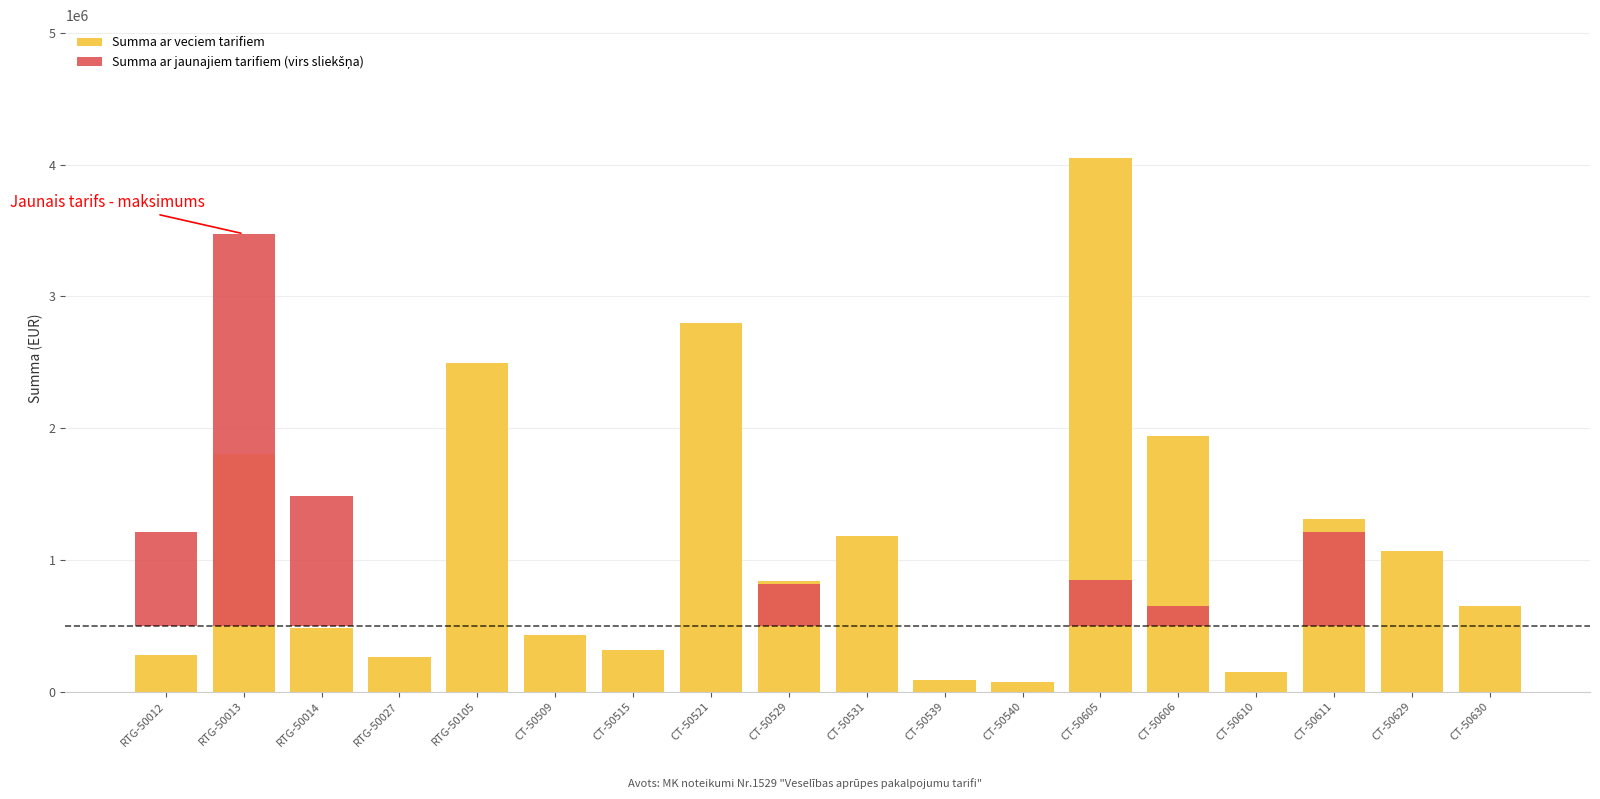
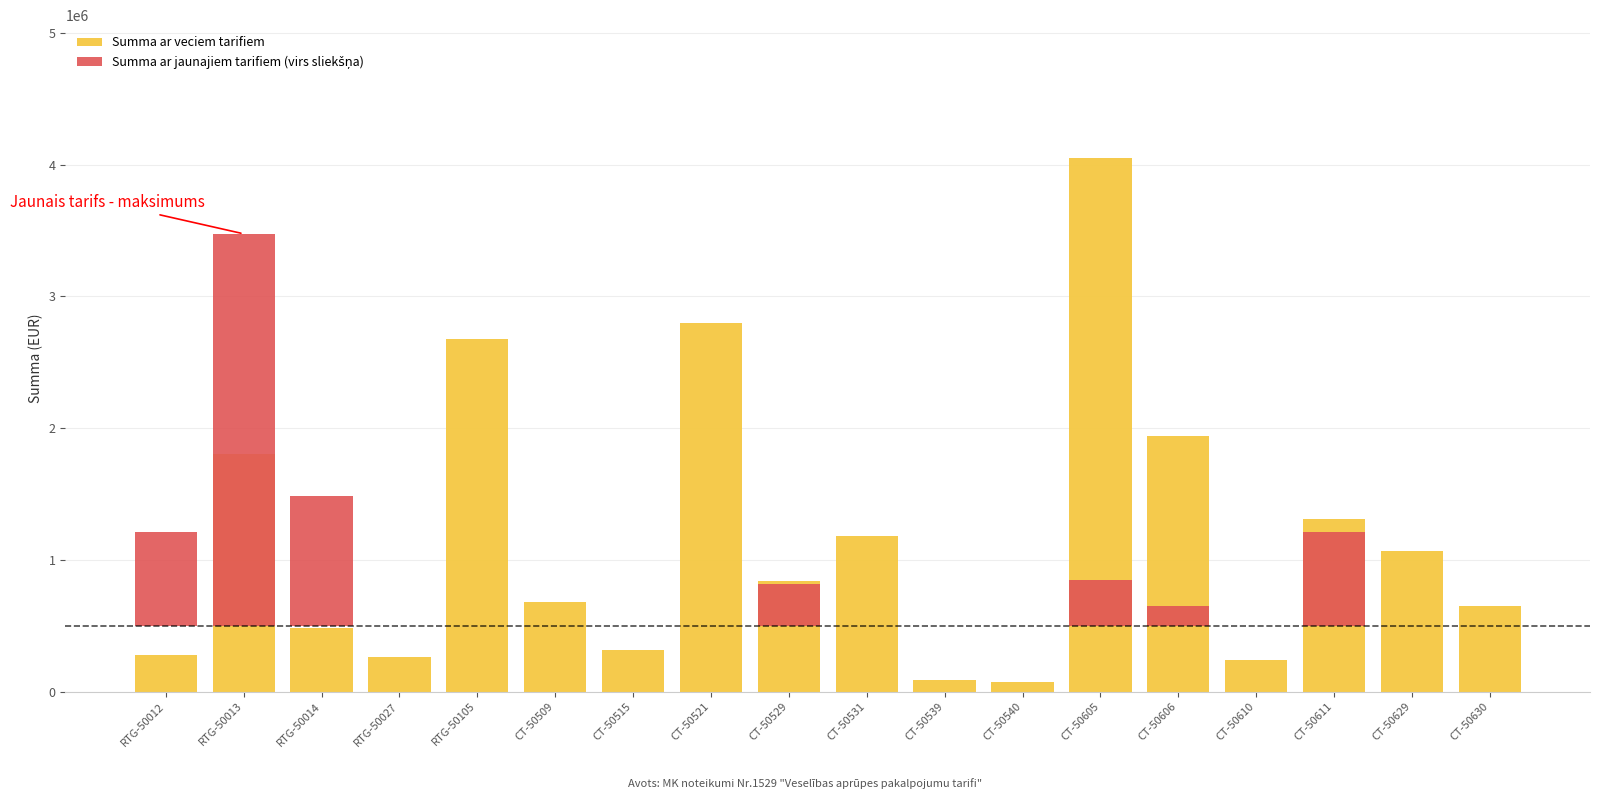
  {
    "Summa ar veciem tarifiem": {
      "RTG-50012": 280000,
      "RTG-50014": 480000,
      "RTG-50027": 270000,
-     "RTG-50105": 2500000,
-     "CT-50509": 430000,
+     "RTG-50105": 2680000,
+     "CT-50509": 680000,
      "CT-50515": 320000,
      "CT-50521": 2800000,
      "CT-50529": 840000,
      "CT-50531": 1180000,
      "CT-50539": 90000,
      "CT-50540": 70000,
      "CT-50605": 4050000,
      "CT-50606": 1940000,
-     "CT-50610": 150000,
+     "CT-50610": 240000,
      "CT-50611": 1310000,
      "CT-50629": 1070000,
      "CT-50630": 650000
    }
  }
